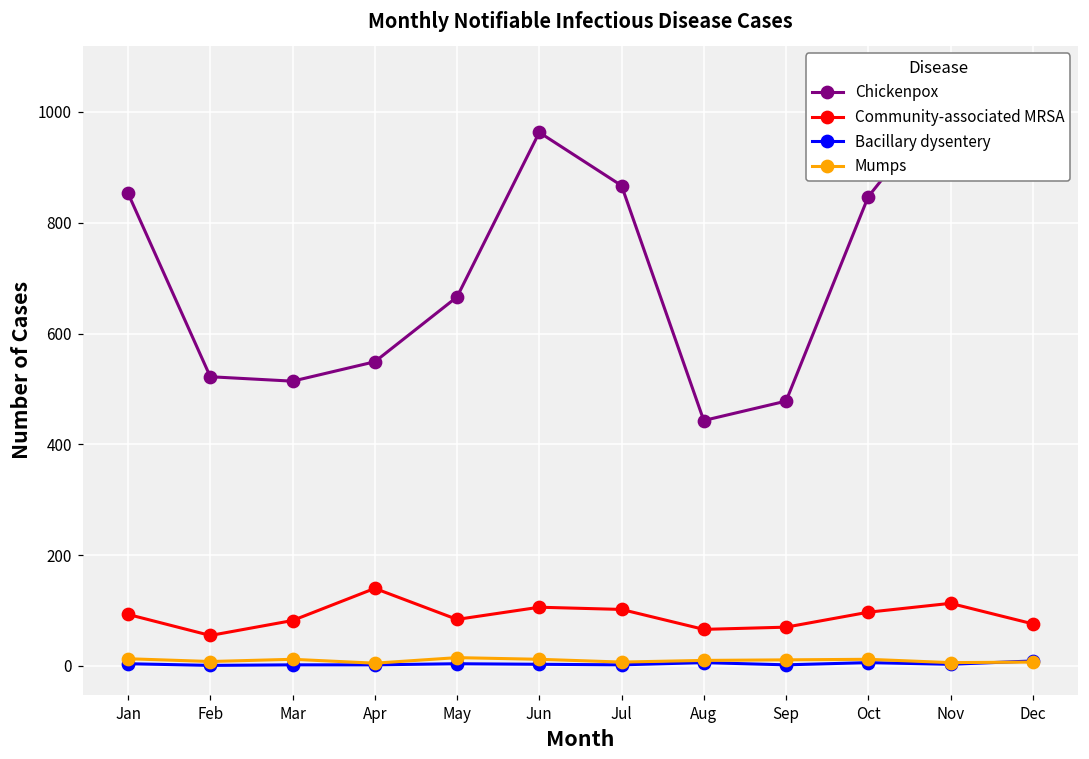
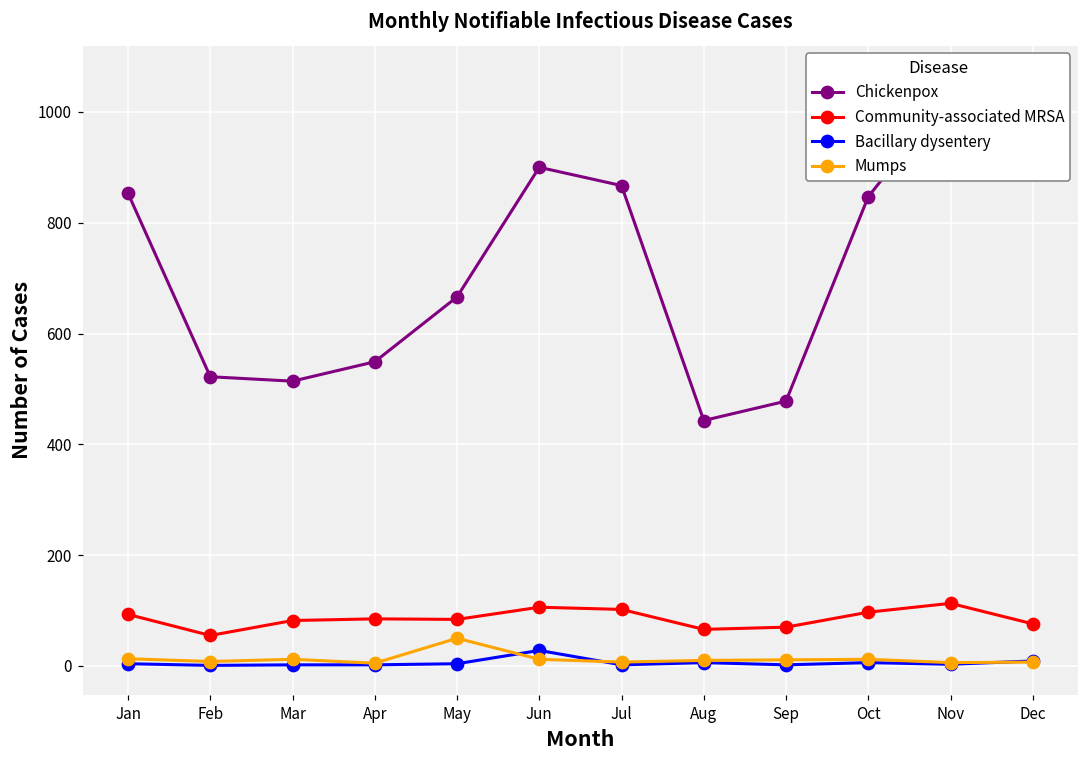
  {
    "Chickenpox": {
      "Jan": 850,
      "Feb": 520,
      "Mar": 510,
      "Apr": 550,
      "May": 670,
-     "Jun": 960,
+     "Jun": 900,
      "Jul": 870,
      "Aug": 440,
      "Sep": 480,
      "Oct": 850
    },
    "Community-associated MRSA": {
      "Jan": 90,
      "Feb": 60,
      "Mar": 80,
-     "Apr": 140,
+     "Apr": 90,
      "May": 80,
      "Jun": 110,
      "Jul": 100,
      "Aug": 70,
      "Sep": 70,
      "Oct": 100,
      "Nov": 110,
      "Dec": 80
    },
    "Bacillary dysentery": {
      "Jan": 0,
      "Feb": 0,
      "Mar": 0,
      "May": 0,
-     "Jun": 0,
+     "Jun": 30,
      "Sep": 0,
      "Oct": 10
    },
    "Mumps": {
      "Jan": 10,
      "Feb": 10,
      "Mar": 10,
-     "May": 20,
+     "May": 50,
      "Jun": 10,
      "Sep": 10,
      "Oct": 10
    }
  }
